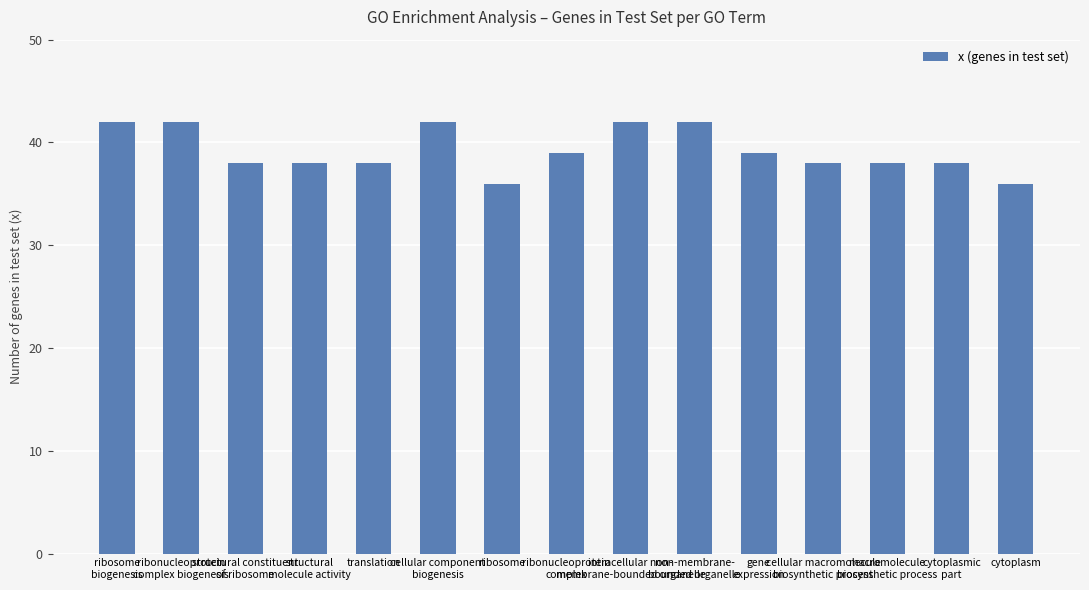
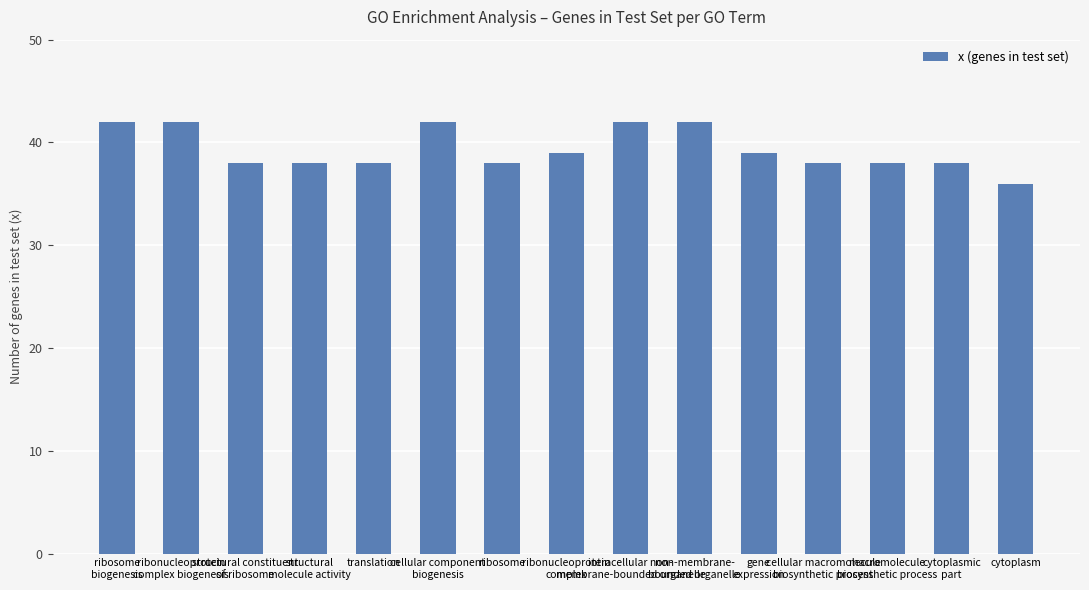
  {
    "cellular component biogenesis": 42,
-   "ribosome": 36,
+   "ribosome": 38,
    "cytoplasm": 36
  }
